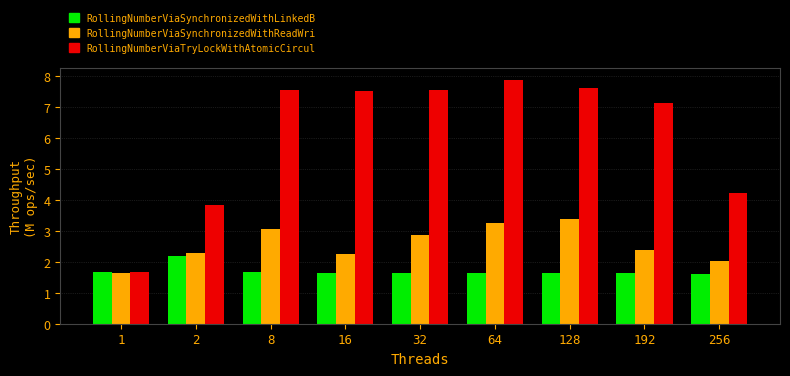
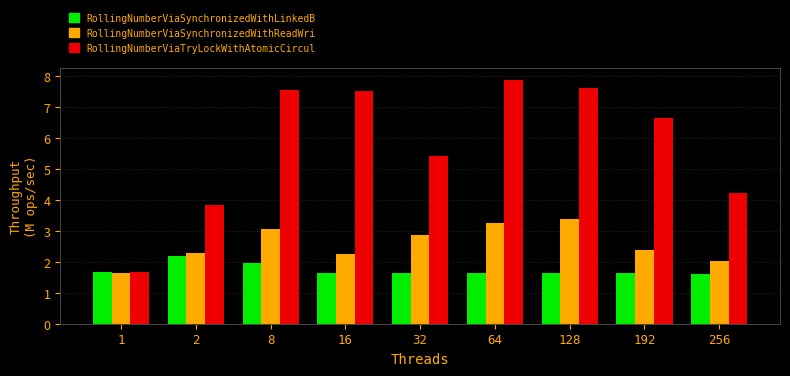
  {
    "RollingNumberViaSynchronizedWithLinkedB": {
      "1": 1.7,
      "2": 2.2,
-     "8": 1.7,
+     "8": 2.0,
      "16": 1.6,
      "32": 1.6,
      "64": 1.6,
      "128": 1.6,
      "192": 1.6,
      "256": 1.6
    },
    "RollingNumberViaSynchronizedWithReadWri": {
      "1": 1.7,
      "2": 2.3,
      "8": 3.1,
      "16": 2.3,
      "32": 2.9,
      "64": 3.3,
      "128": 3.4,
      "192": 2.4,
      "256": 2.0
    },
    "RollingNumberViaTryLockWithAtomicCircul": {
      "1": 1.7,
      "2": 3.8,
      "8": 7.6,
      "16": 7.5,
-     "32": 7.6,
+     "32": 5.4,
      "64": 7.9,
      "128": 7.6,
-     "192": 7.1,
+     "192": 6.6,
      "256": 4.2
    }
  }
